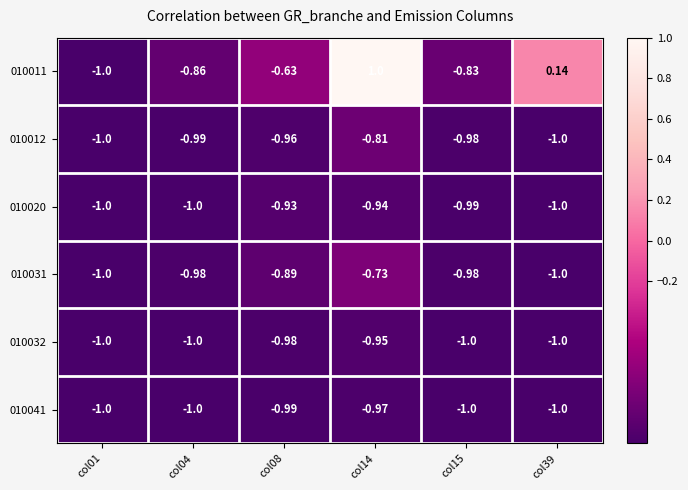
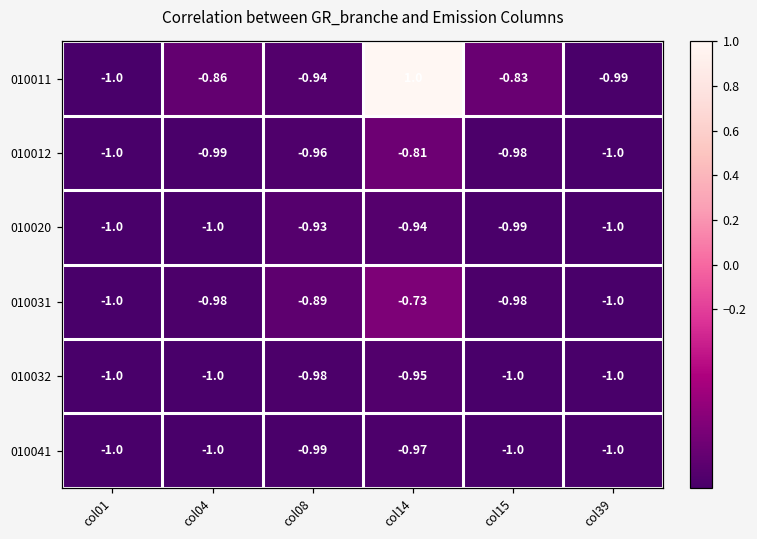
  {
    "010011": {
      "col01": -1.0,
      "col04": -0.86,
-     "col08": -0.63,
+     "col08": -0.94,
      "col15": -0.83,
-     "col39": 0.14
+     "col39": -0.99
    },
    "010012": {
      "col01": -1.0,
      "col04": -0.99,
      "col08": -0.96,
      "col14": -0.81,
      "col15": -0.98,
      "col39": -1.0
    },
    "010020": {
      "col01": -1.0,
      "col04": -1.0,
      "col08": -0.93,
      "col14": -0.94,
      "col15": -0.99,
      "col39": -1.0
    },
    "010031": {
      "col01": -1.0,
      "col04": -0.98,
      "col08": -0.89,
      "col14": -0.73,
      "col15": -0.98,
      "col39": -1.0
    },
    "010032": {
      "col01": -1.0,
      "col04": -1.0,
      "col08": -0.98,
      "col14": -0.95,
      "col15": -1.0,
      "col39": -1.0
    },
    "010041": {
      "col01": -1.0,
      "col04": -1.0,
      "col08": -0.99,
      "col14": -0.97,
      "col15": -1.0,
      "col39": -1.0
    }
  }
